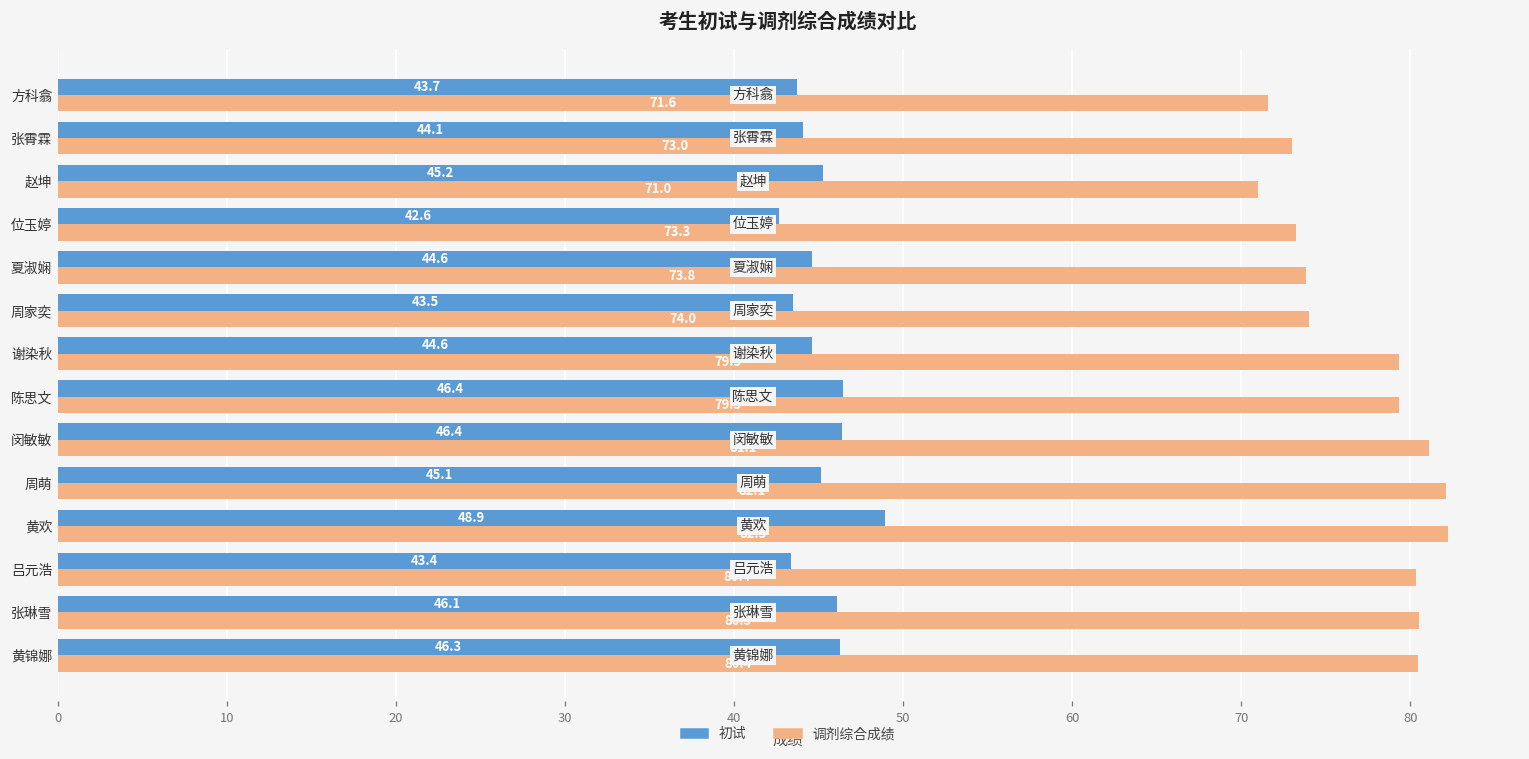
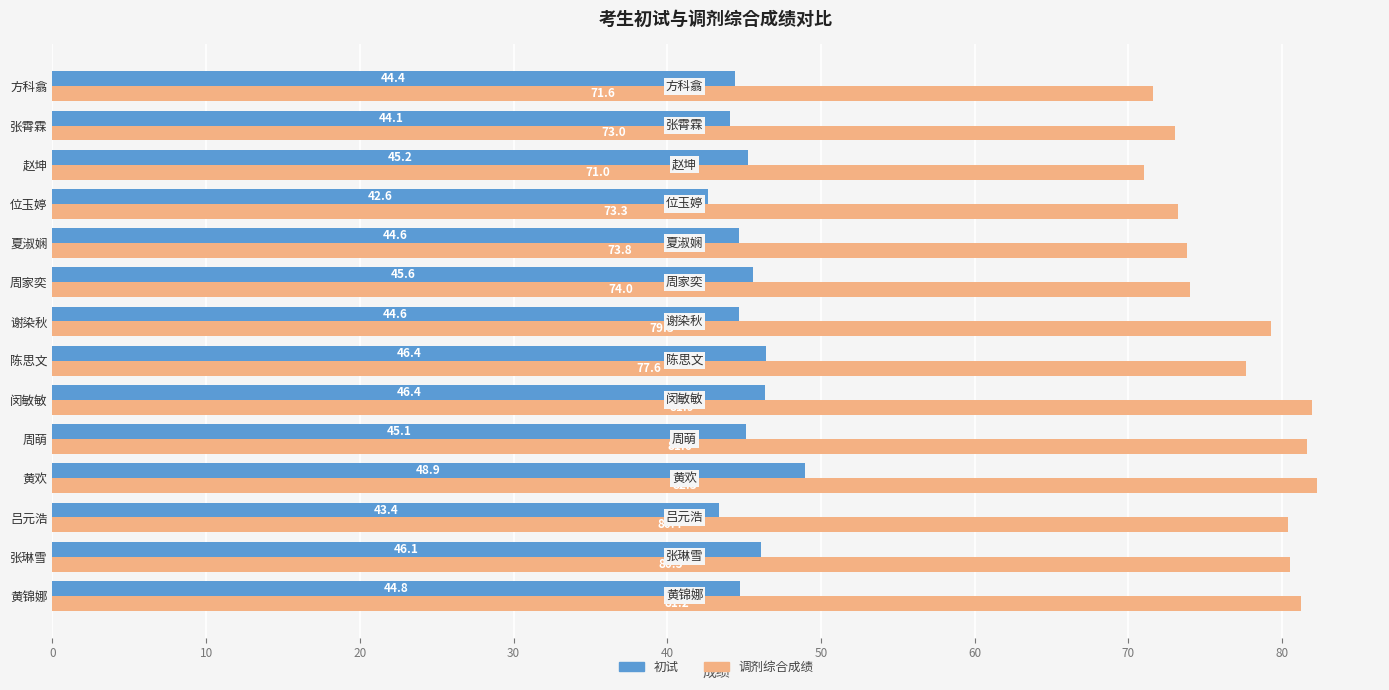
  {
    "初试": {
-     "方科翕": 43.7,
+     "方科翕": 44.4,
      "张霄霖": 44.1,
      "赵坤": 45.2,
      "位玉婷": 42.6,
      "夏淑娴": 44.6,
-     "周家奕": 43.5,
+     "周家奕": 45.6,
      "谢染秋": 44.6,
      "陈思文": 46.4,
      "闵敏敏": 46.4,
      "周萌": 45.1,
      "黄欢": 48.9,
      "吕元浩": 43.4,
      "张琳雪": 46.1,
-     "黄锦娜": 46.3
+     "黄锦娜": 44.8
    },
    "调剂综合成绩": {
      "方科翕": 71.6,
      "张霄霖": 73.0,
      "赵坤": 71.0,
      "位玉婷": 73.3,
      "夏淑娴": 73.8,
      "周家奕": 74.0,
-     "陈思文": 79.3,
-     "闵敏敏": 81.1,
-     "周萌": 82.1,
-     "黄锦娜": 80.4
+     "陈思文": 77.6,
+     "闵敏敏": 81.9,
+     "周萌": 81.6,
+     "黄锦娜": 81.2
    }
  }
